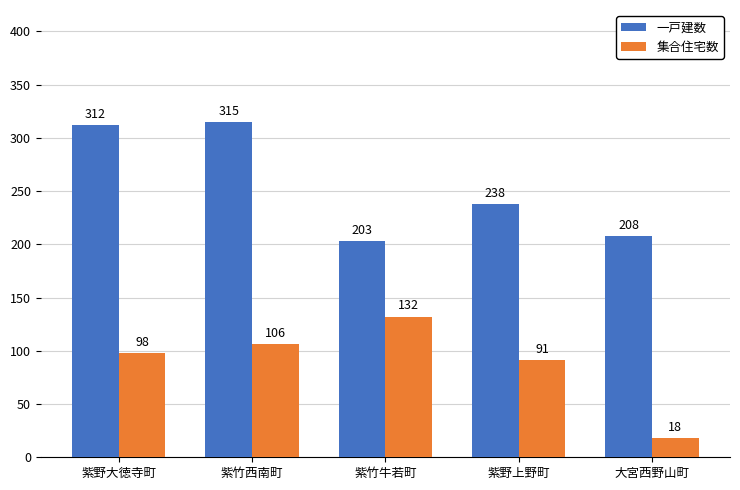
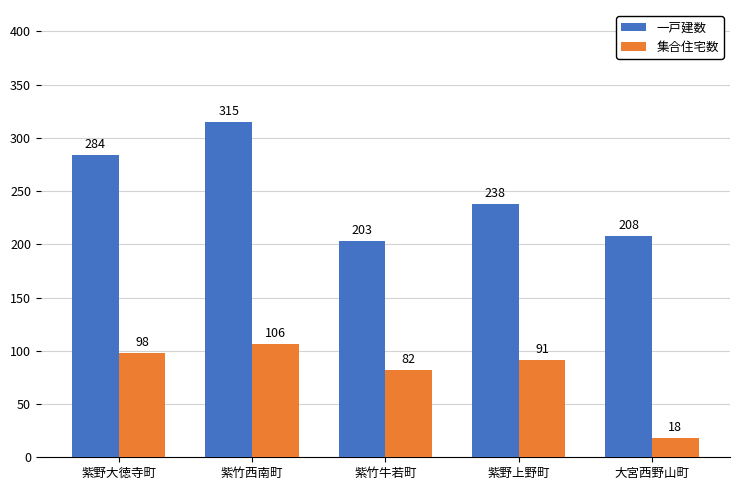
  {
    "一戸建数": {
-     "紫野大徳寺町": 312,
+     "紫野大徳寺町": 284,
      "紫竹西南町": 315,
      "紫竹牛若町": 203,
      "紫野上野町": 238,
      "大宮西野山町": 208
    },
    "集合住宅数": {
      "紫野大徳寺町": 98,
      "紫竹西南町": 106,
-     "紫竹牛若町": 132,
+     "紫竹牛若町": 82,
      "紫野上野町": 91,
      "大宮西野山町": 18
    }
  }
